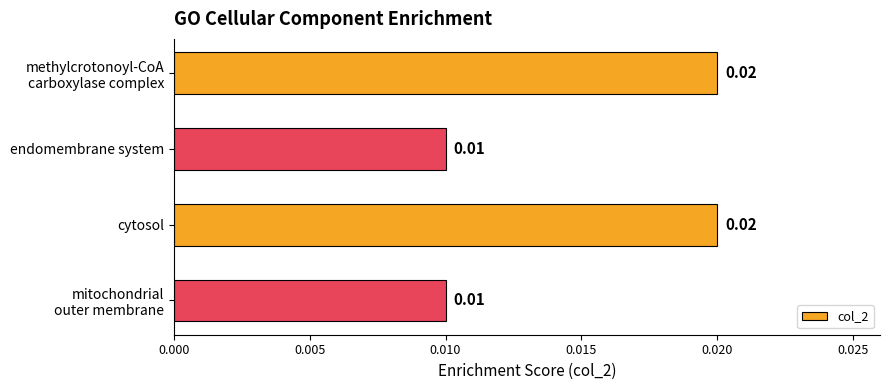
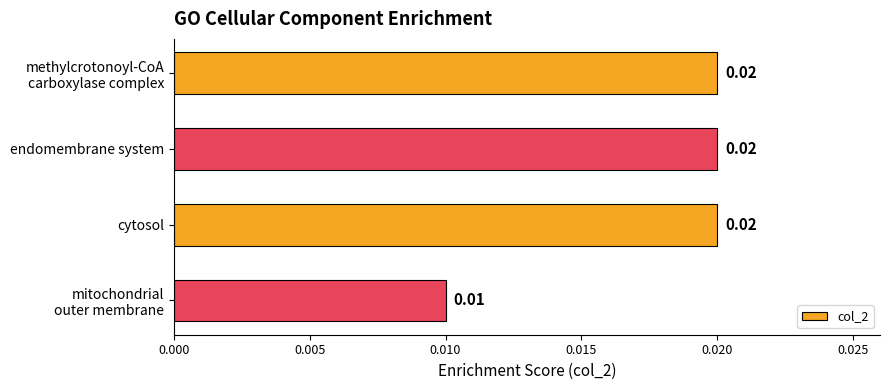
  {
    "methylcrotonoyl-CoA carboxylase complex": 0.02,
-   "endomembrane system": 0.01,
+   "endomembrane system": 0.02,
    "cytosol": 0.02,
    "mitochondrial outer membrane": 0.01
  }
